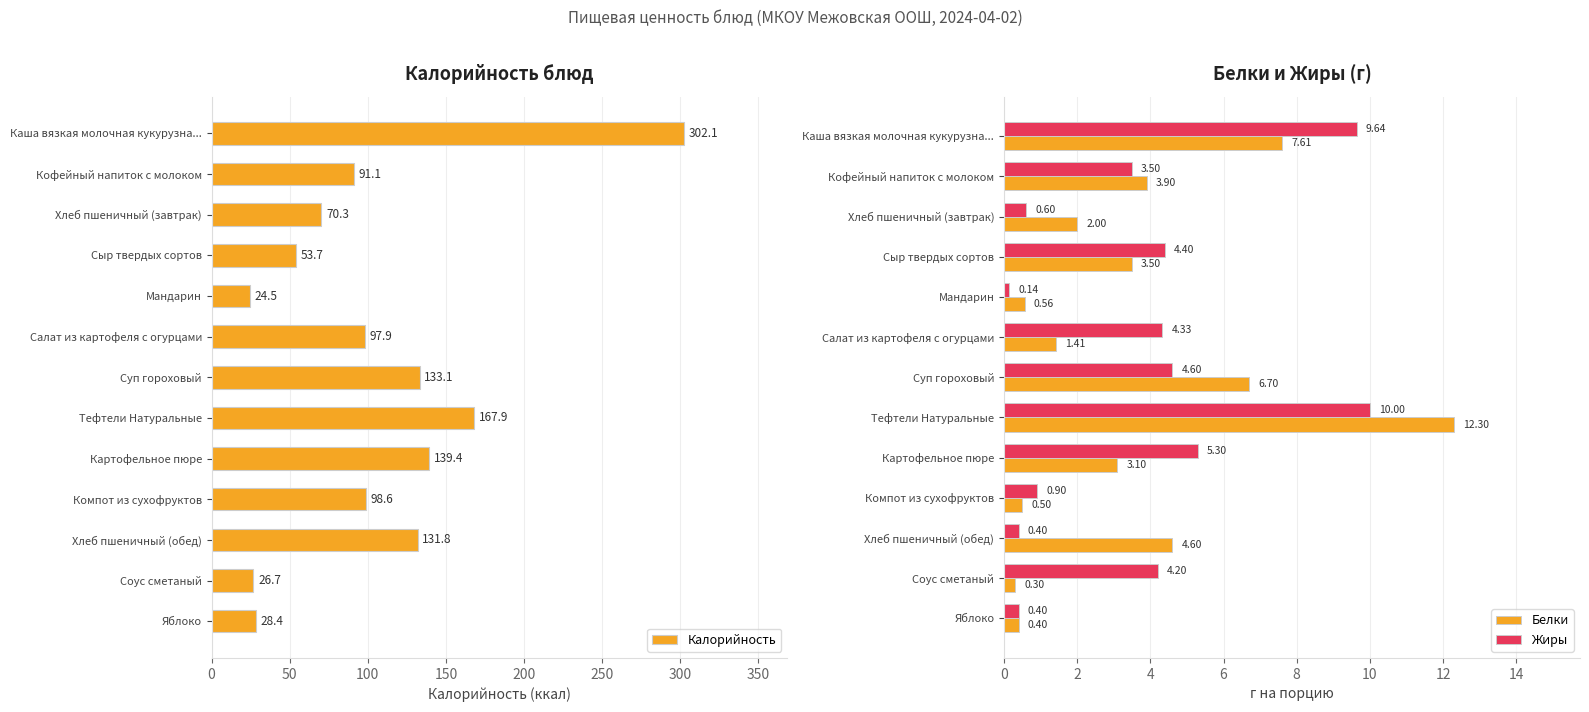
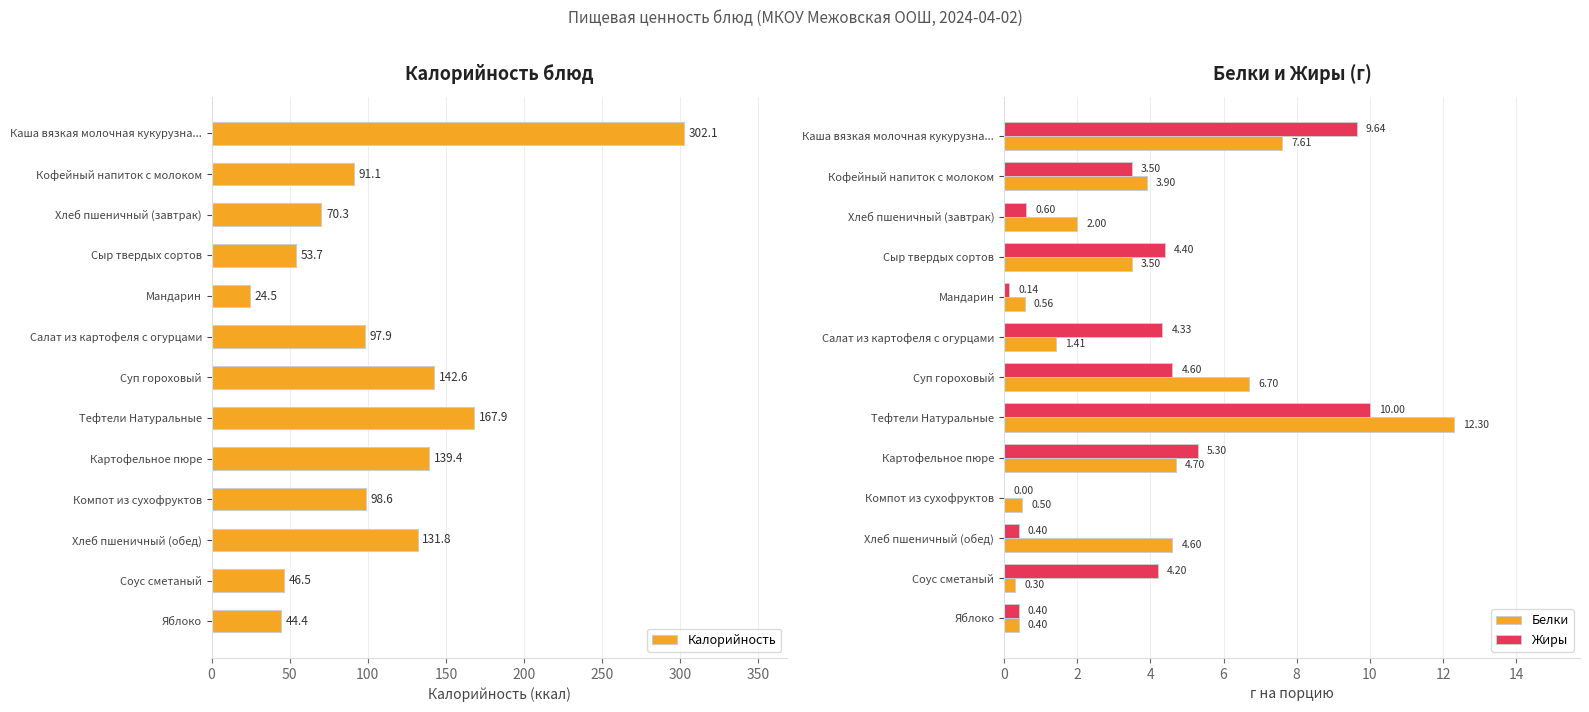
  {
    "Калорийность блюд": {
      "Каша вязкая молочная кукурузна...": 302.1,
      "Кофейный напиток с молоком": 91.1,
      "Хлеб пшеничный (завтрак)": 70.3,
      "Сыр твердых сортов": 53.7,
      "Мандарин": 24.5,
      "Салат из картофеля с огурцами": 97.9,
-     "Суп гороховый": 133.1,
+     "Суп гороховый": 142.6,
      "Тефтели Натуральные": 167.9,
      "Картофельное пюре": 139.4,
      "Компот из сухофруктов": 98.6,
      "Хлеб пшеничный (обед)": 131.8,
-     "Соус сметаный": 26.7,
-     "Яблоко": 28.4
+     "Соус сметаный": 46.5,
+     "Яблоко": 44.4
    },
    "Белки и Жиры (г)": {
      "Белки": {
        "Каша вязкая молочная кукурузна...": 7.61,
        "Кофейный напиток с молоком": 3.90,
        "Хлеб пшеничный (завтрак)": 2.00,
        "Сыр твердых сортов": 3.50,
        "Мандарин": 0.56,
        "Салат из картофеля с огурцами": 1.41,
        "Суп гороховый": 6.70,
        "Тефтели Натуральные": 12.30,
-       "Картофельное пюре": 3.10,
+       "Картофельное пюре": 4.70,
        "Компот из сухофруктов": 0.50,
        "Хлеб пшеничный (обед)": 4.60,
        "Соус сметаный": 0.30,
        "Яблоко": 0.40
      },
      "Жиры": {
        "Каша вязкая молочная кукурузна...": 9.64,
        "Кофейный напиток с молоком": 3.50,
        "Хлеб пшеничный (завтрак)": 0.60,
        "Сыр твердых сортов": 4.40,
        "Мандарин": 0.14,
        "Салат из картофеля с огурцами": 4.33,
        "Суп гороховый": 4.60,
        "Тефтели Натуральные": 10.00,
        "Картофельное пюре": 5.30,
-       "Компот из сухофруктов": 0.90,
+       "Компот из сухофруктов": 0.00,
        "Хлеб пшеничный (обед)": 0.40,
        "Соус сметаный": 4.20,
        "Яблоко": 0.40
      }
    }
  }
